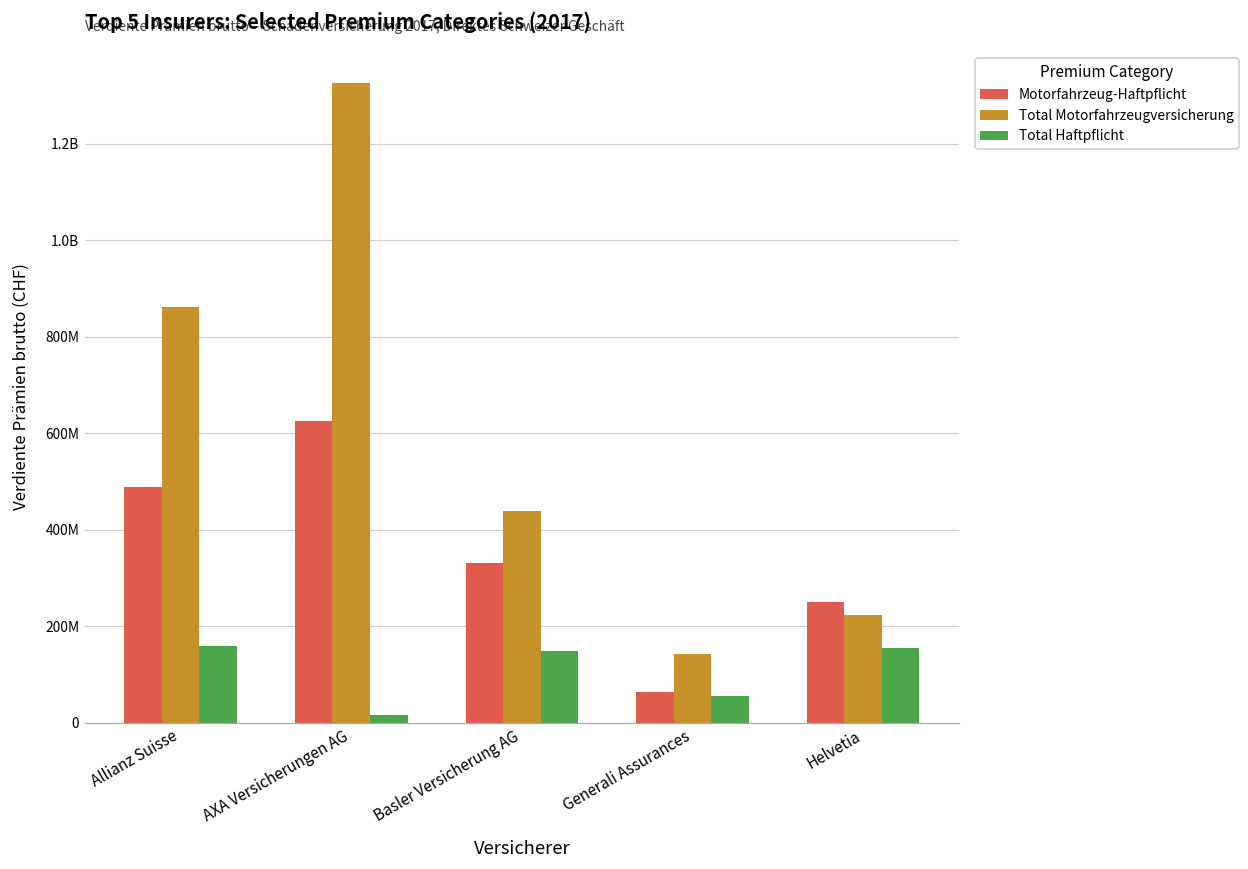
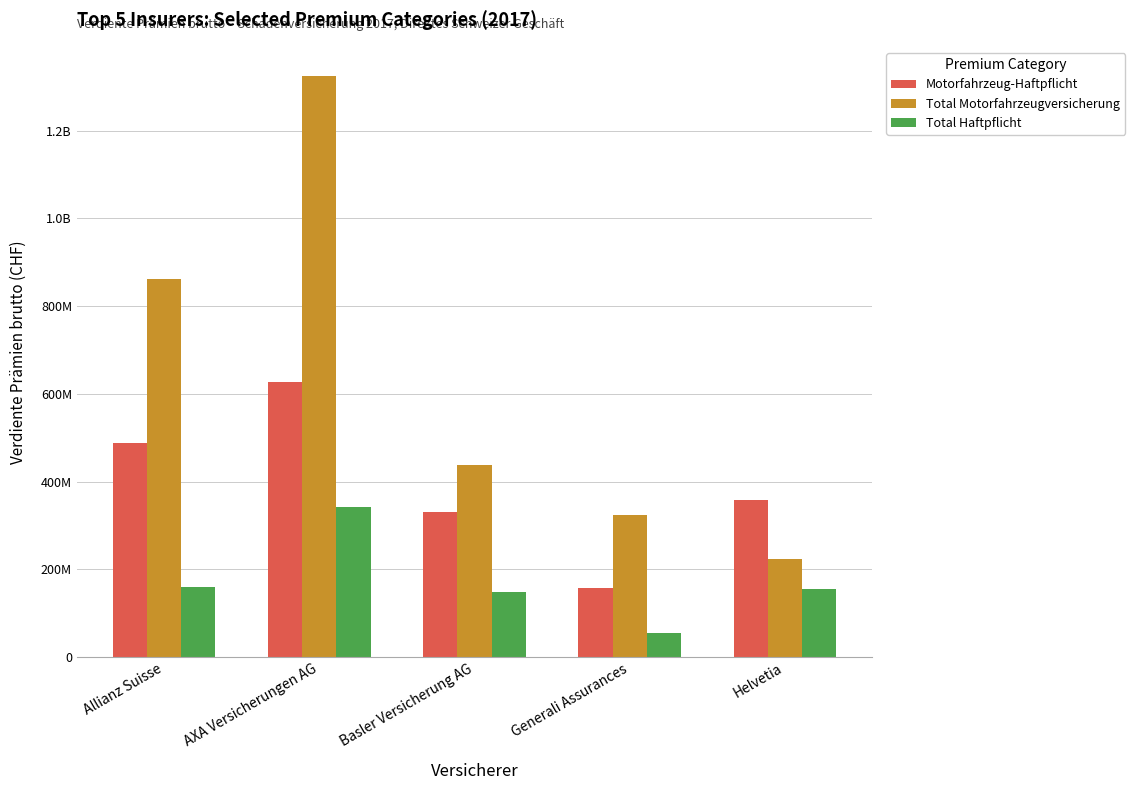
  {
    "Motorfahrzeug-Haftpflicht": {
      "Allianz Suisse": 490000000,
      "AXA Versicherungen AG": 630000000,
      "Basler Versicherung AG": 330000000,
-     "Generali Assurances": 60000000,
-     "Helvetia": 250000000
+     "Generali Assurances": 160000000,
+     "Helvetia": 360000000
    },
    "Total Motorfahrzeugversicherung": {
      "Allianz Suisse": 860000000,
      "AXA Versicherungen AG": 1320000000,
      "Basler Versicherung AG": 440000000,
-     "Generali Assurances": 140000000,
+     "Generali Assurances": 320000000,
      "Helvetia": 220000000
    },
    "Total Haftpflicht": {
      "Allianz Suisse": 160000000,
-     "AXA Versicherungen AG": 20000000,
+     "AXA Versicherungen AG": 340000000,
      "Basler Versicherung AG": 150000000,
      "Generali Assurances": 50000000,
      "Helvetia": 150000000
    }
  }
